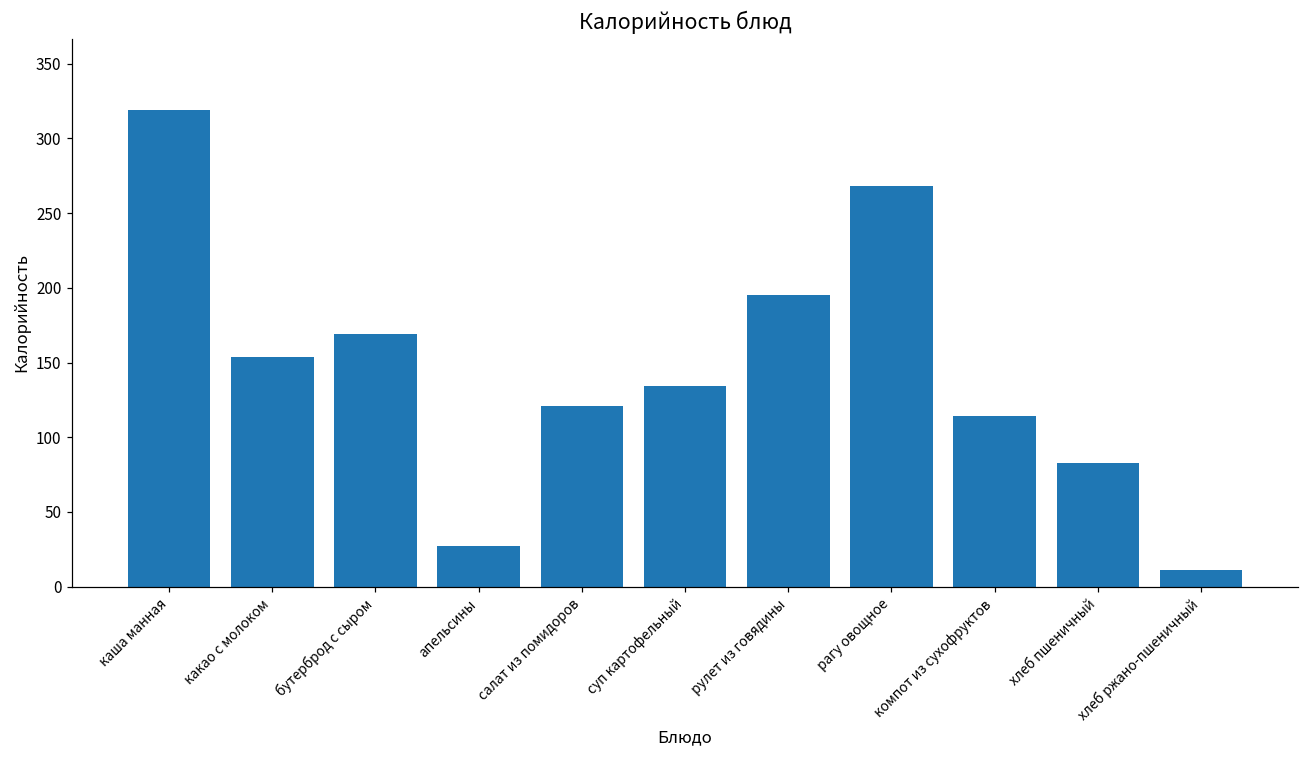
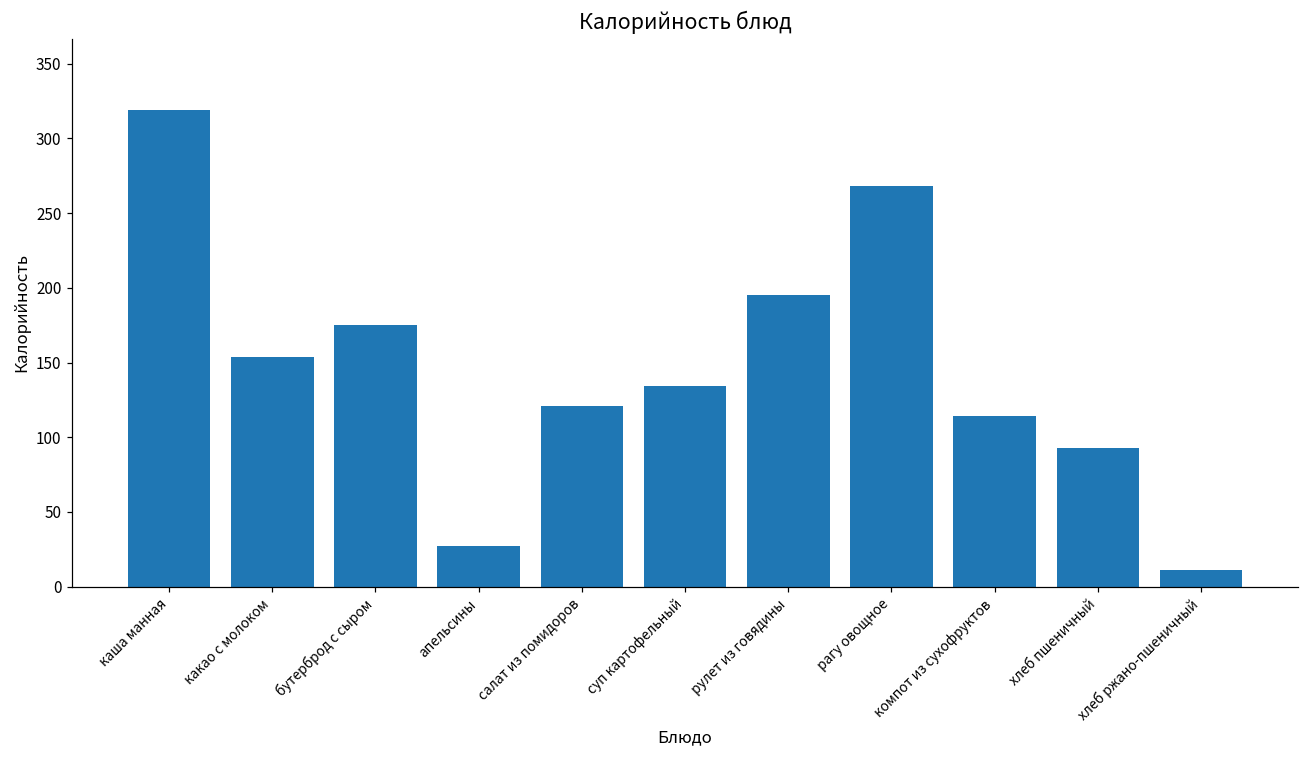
  {
    "каша манная": 319,
    "какао с молоком": 154,
-   "бутерброд с сыром": 169,
+   "бутерброд с сыром": 175,
    "апельсины": 27,
    "салат из помидоров": 121,
    "суп картофельный": 134,
    "рулет из говядины": 195,
    "рагу овощное": 268,
    "компот из сухофруктов": 114,
-   "хлеб пшеничный": 83,
+   "хлеб пшеничный": 93,
    "хлеб ржано-пшеничный": 11
  }
